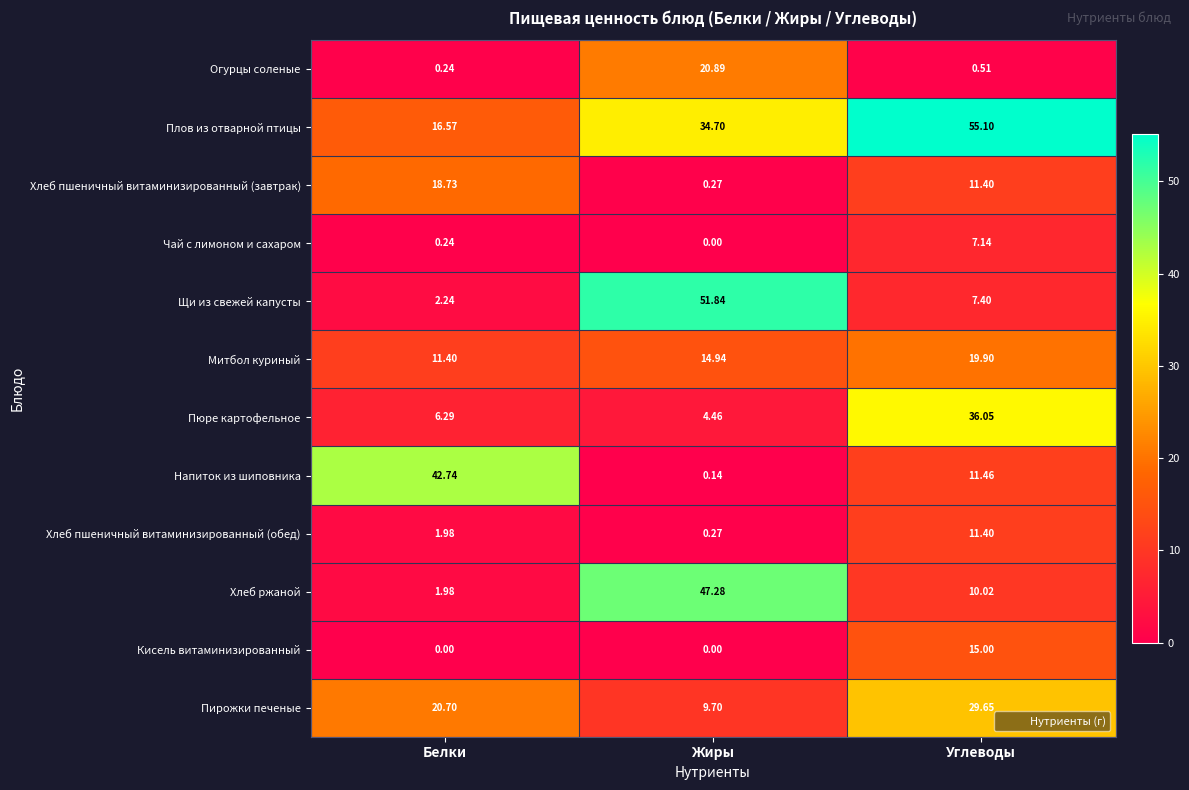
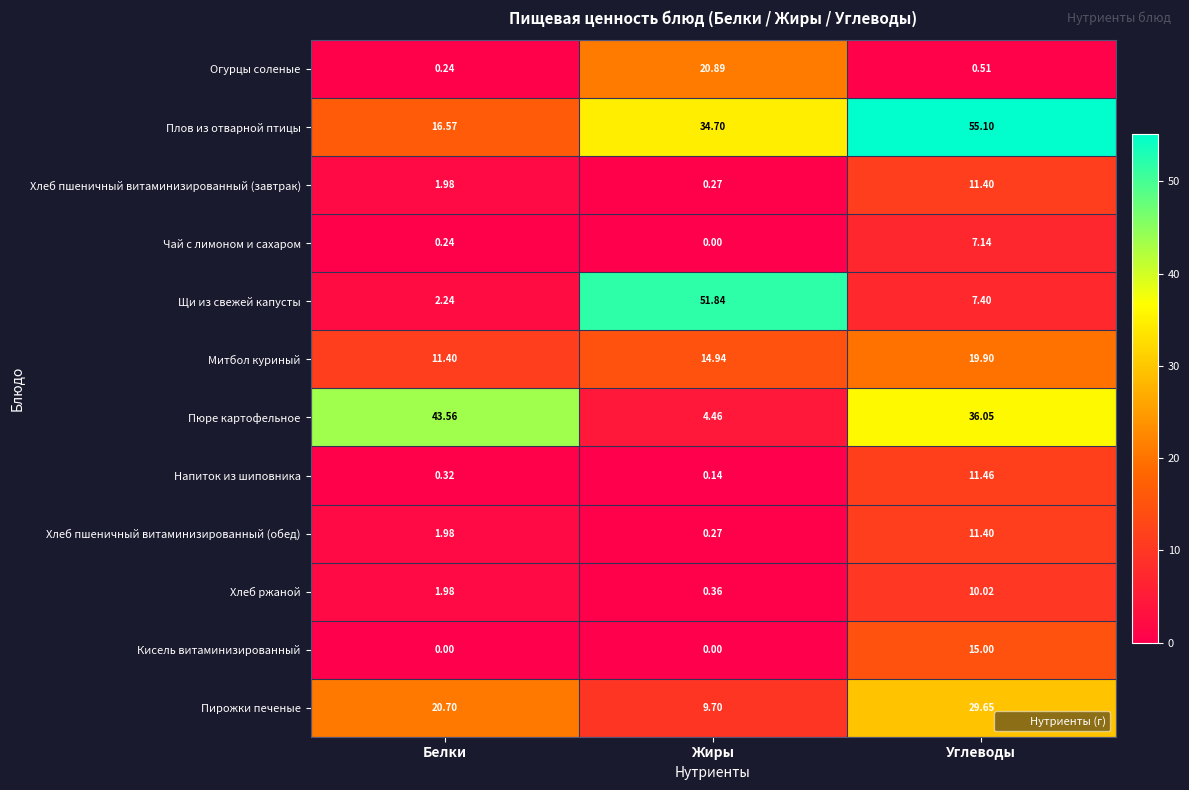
  {
    "Огурцы соленые": {
      "Белки": 0.24,
      "Жиры": 20.89,
      "Углеводы": 0.51
    },
    "Плов из отварной птицы": {
      "Белки": 16.57,
      "Жиры": 34.70,
      "Углеводы": 55.10
    },
    "Хлеб пшеничный витаминизированный (завтрак)": {
-     "Белки": 18.73,
+     "Белки": 1.98,
      "Жиры": 0.27,
      "Углеводы": 11.40
    },
    "Чай с лимоном и сахаром": {
      "Белки": 0.24,
      "Жиры": 0.00,
      "Углеводы": 7.14
    },
    "Щи из свежей капусты": {
      "Белки": 2.24,
      "Жиры": 51.84,
      "Углеводы": 7.40
    },
    "Митбол куриный": {
      "Белки": 11.40,
      "Жиры": 14.94,
      "Углеводы": 19.90
    },
    "Пюре картофельное": {
-     "Белки": 6.29,
+     "Белки": 43.56,
      "Жиры": 4.46,
      "Углеводы": 36.05
    },
    "Напиток из шиповника": {
-     "Белки": 42.74,
+     "Белки": 0.32,
      "Жиры": 0.14,
      "Углеводы": 11.46
    },
    "Хлеб пшеничный витаминизированный (обед)": {
      "Белки": 1.98,
      "Жиры": 0.27,
      "Углеводы": 11.40
    },
    "Хлеб ржаной": {
      "Белки": 1.98,
-     "Жиры": 47.28,
+     "Жиры": 0.36,
      "Углеводы": 10.02
    },
    "Кисель витаминизированный": {
      "Белки": 0.00,
      "Жиры": 0.00,
      "Углеводы": 15.00
    },
    "Пирожки печеные": {
      "Белки": 20.70,
      "Жиры": 9.70
    }
  }
